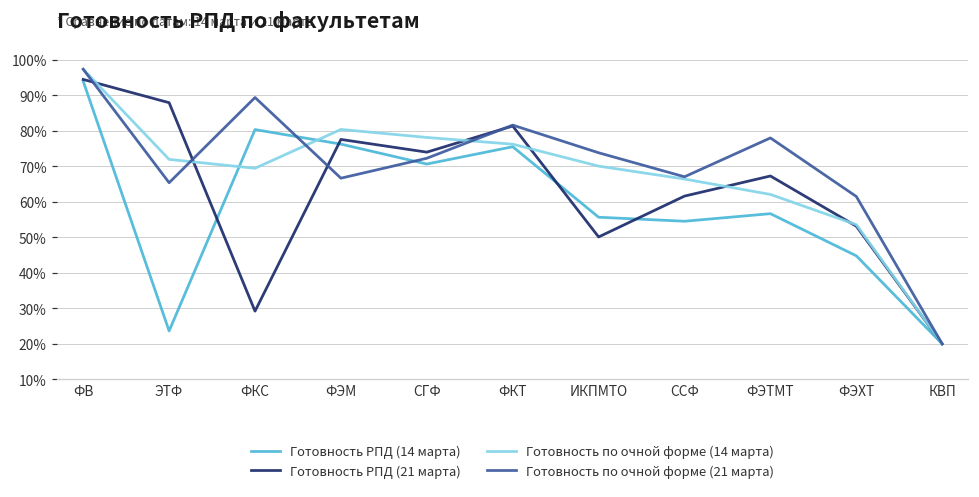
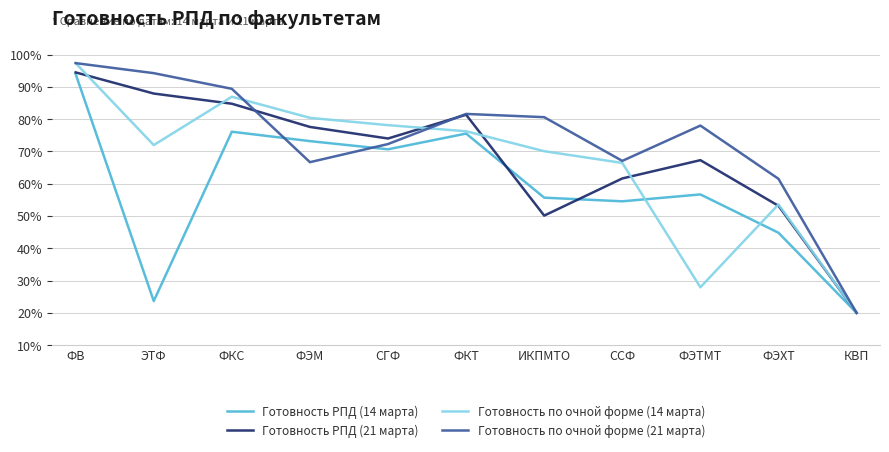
  {
    "Готовность РПД (14 марта)": {
      "ЭТФ": "24%",
-     "ФКС": "80%",
-     "ФЭМ": "76%",
+     "ФКС": "76%",
+     "ФЭМ": "73%",
      "СГФ": "71%",
      "ИКПМТО": "56%",
      "ССФ": "55%",
      "ФЭТМТ": "57%",
      "ФЭХТ": "45%"
    },
    "Готовность РПД (21 марта)": {
      "ЭТФ": "88%",
-     "ФКС": "29%",
+     "ФКС": "85%",
      "ФЭМ": "78%",
      "СГФ": "74%",
      "ИКПМТО": "50%",
      "ССФ": "62%",
      "ФЭТМТ": "67%"
    },
    "Готовность по очной форме (14 марта)": {
      "ЭТФ": "72%",
-     "ФКС": "69%",
+     "ФКС": "87%",
      "ФЭМ": "80%",
      "СГФ": "78%",
      "ИКПМТО": "70%",
-     "ФЭТМТ": "62%"
+     "ФЭТМТ": "28%"
    },
    "Готовность по очной форме (21 марта)": {
-     "ЭТФ": "65%",
+     "ЭТФ": "94%",
      "ФКС": "89%",
      "ФЭМ": "67%",
      "СГФ": "72%",
-     "ИКПМТО": "74%",
+     "ИКПМТО": "81%",
      "ФЭТМТ": "78%",
      "ФЭХТ": "62%"
    }
  }
